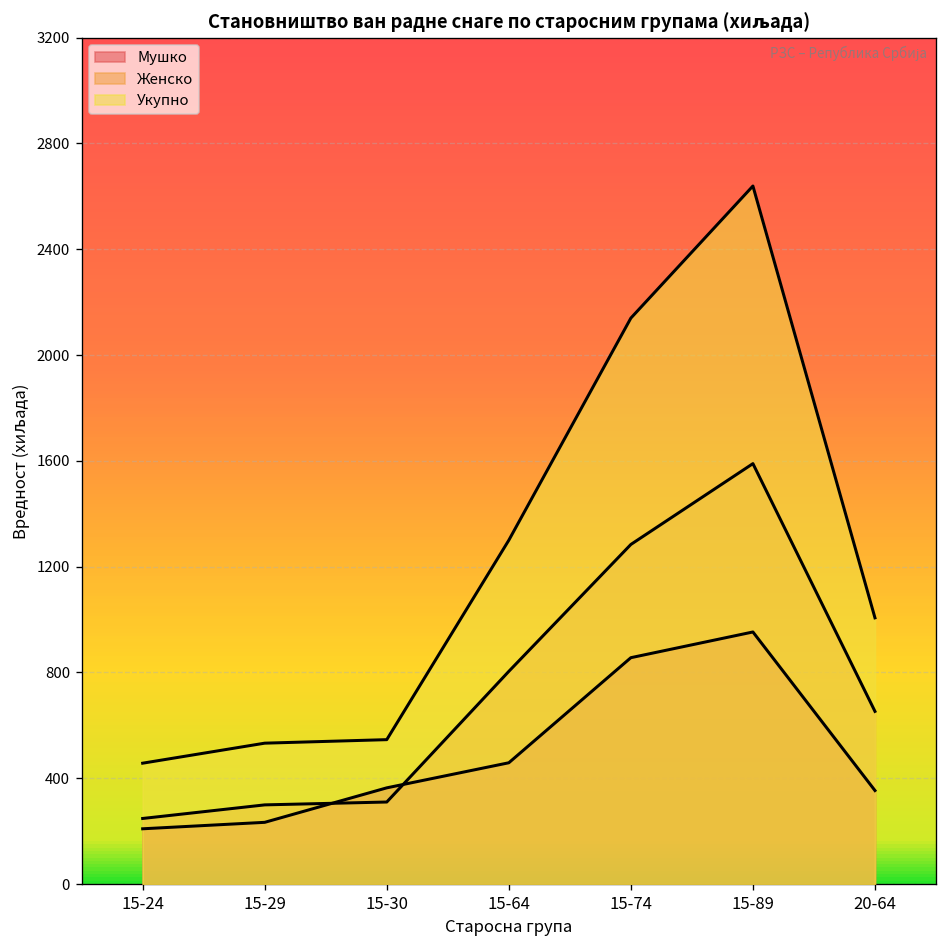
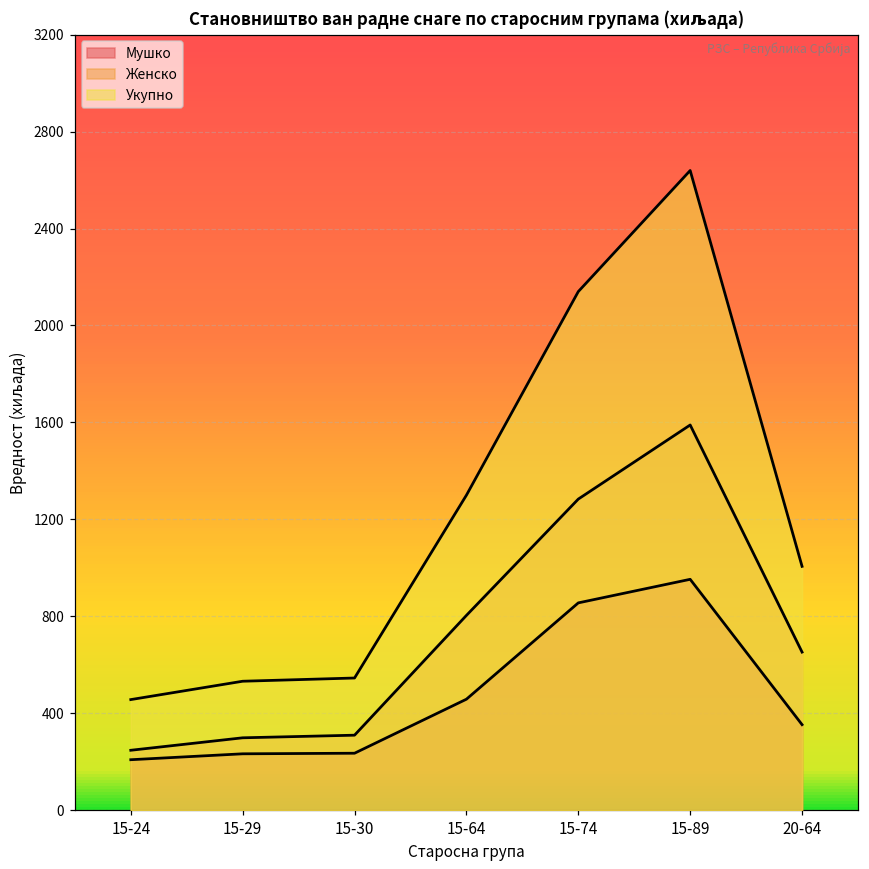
  {
    "Мушко": {
      "15-24": 210,
      "15-29": 230,
-     "15-30": 360,
+     "15-30": 240,
      "15-64": 460,
      "15-74": 860,
      "15-89": 950,
      "20-64": 350
    }
  }
